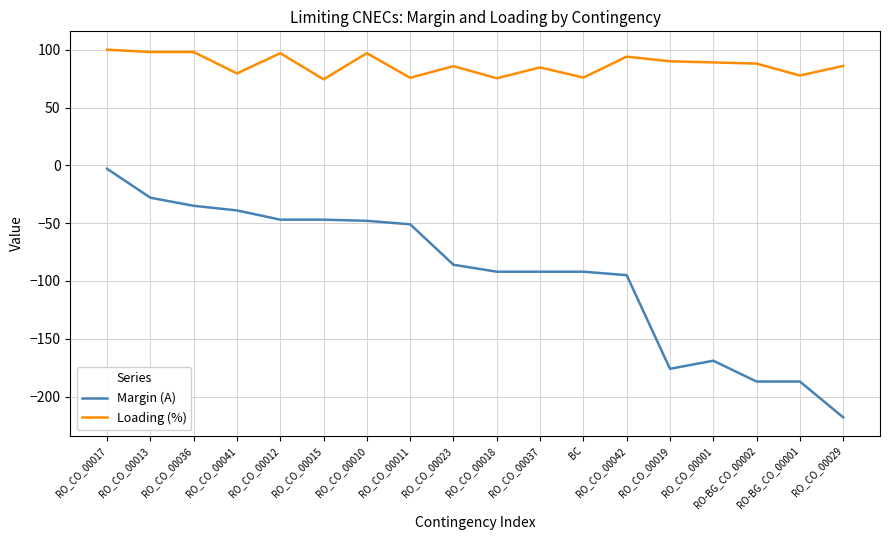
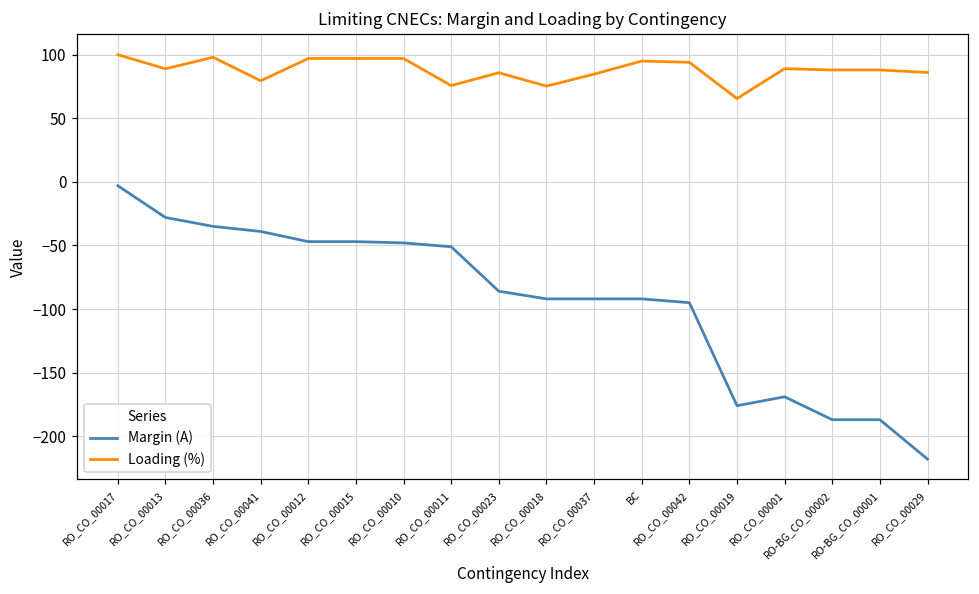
  {
    "Margin (A)": {
      "RO_CO_00017": -3,
      "RO_CO_00013": -28,
      "RO_CO_00036": -35,
      "RO_CO_00041": -39,
      "RO_CO_00012": -47,
      "RO_CO_00015": -47,
      "RO_CO_00010": -48,
      "RO_CO_00011": -51,
      "RO_CO_00023": -86,
      "RO_CO_00018": -92,
      "RO_CO_00037": -92,
      "BC": -92,
      "RO_CO_00042": -95,
      "RO_CO_00019": -176,
      "RO_CO_00001": -169,
      "RO-BG_CO_00002": -187,
      "RO-BG_CO_00001": -187,
      "RO_CO_00029": -218
    },
    "Loading (%)": {
      "RO_CO_00017": 100,
-     "RO_CO_00013": 98,
+     "RO_CO_00013": 89,
      "RO_CO_00036": 98,
      "RO_CO_00041": 80,
      "RO_CO_00012": 97,
-     "RO_CO_00015": 74,
+     "RO_CO_00015": 97,
      "RO_CO_00010": 97,
      "RO_CO_00011": 76,
      "RO_CO_00023": 86,
      "RO_CO_00018": 75,
      "RO_CO_00037": 85,
-     "BC": 76,
+     "BC": 95,
      "RO_CO_00042": 94,
-     "RO_CO_00019": 90,
+     "RO_CO_00019": 66,
      "RO_CO_00001": 89,
      "RO-BG_CO_00002": 88,
-     "RO-BG_CO_00001": 78,
+     "RO-BG_CO_00001": 88,
      "RO_CO_00029": 86
    }
  }
